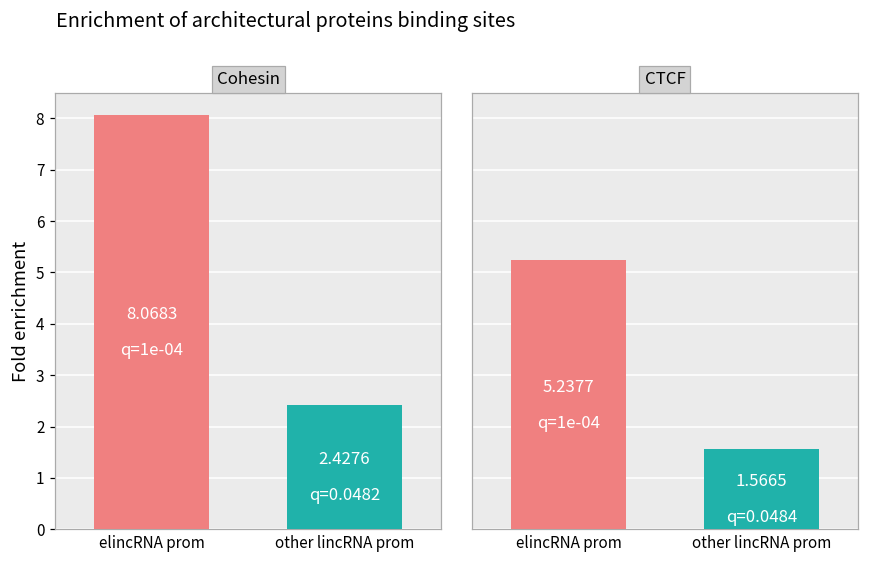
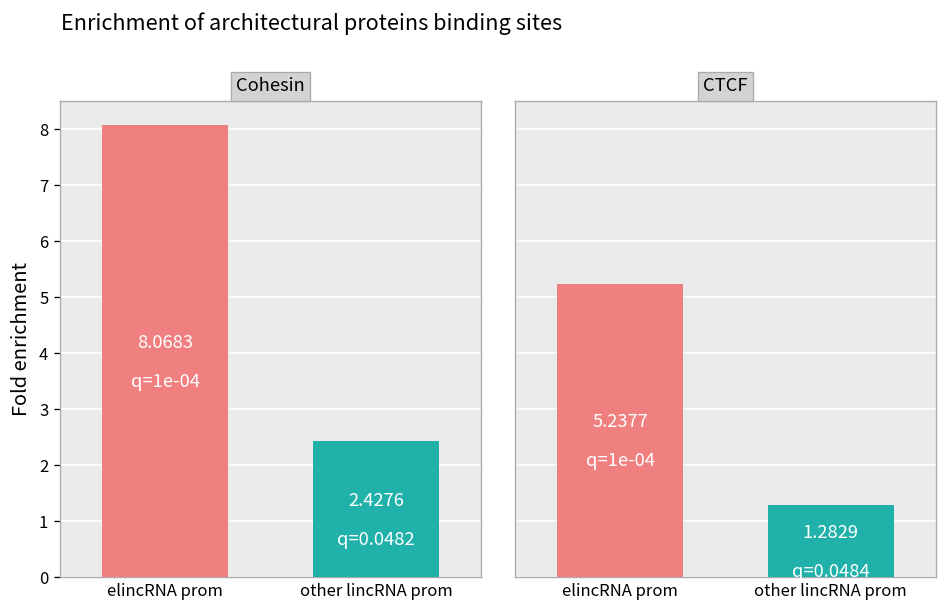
  {
    "Cohesin": {
      "elincRNA prom": 8.0683,
      "other lincRNA prom": 2.4276
    },
    "CTCF": {
      "elincRNA prom": 5.2377,
-     "other lincRNA prom": 1.5665
+     "other lincRNA prom": 1.2829
    }
  }
